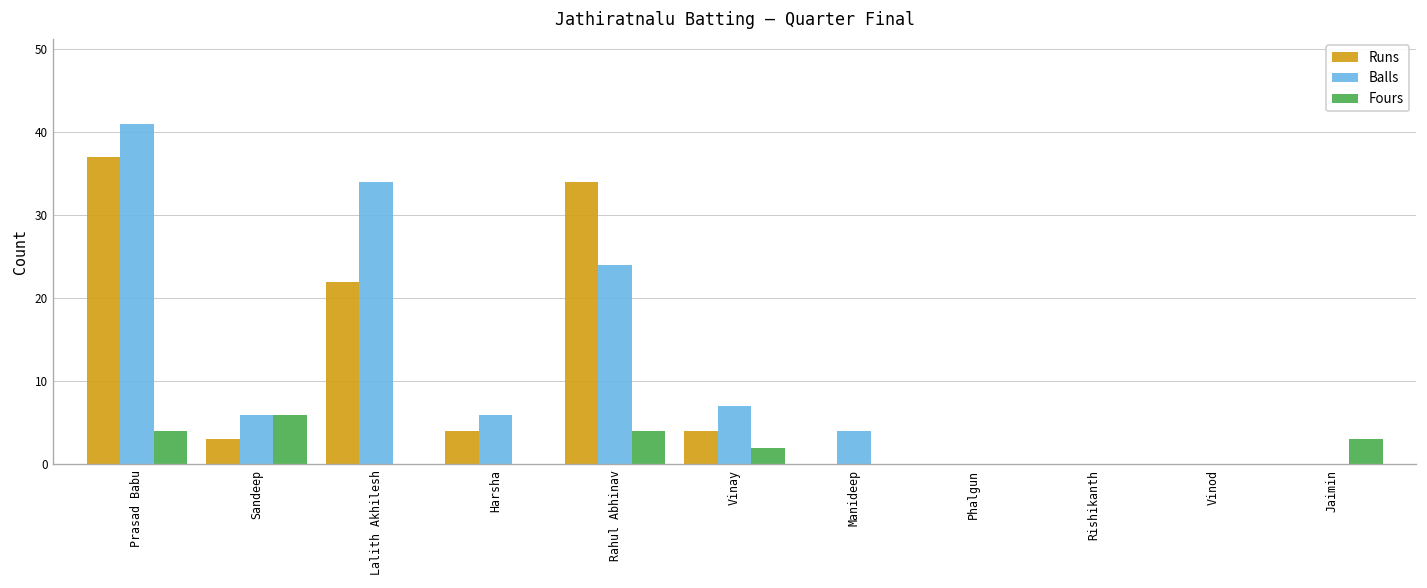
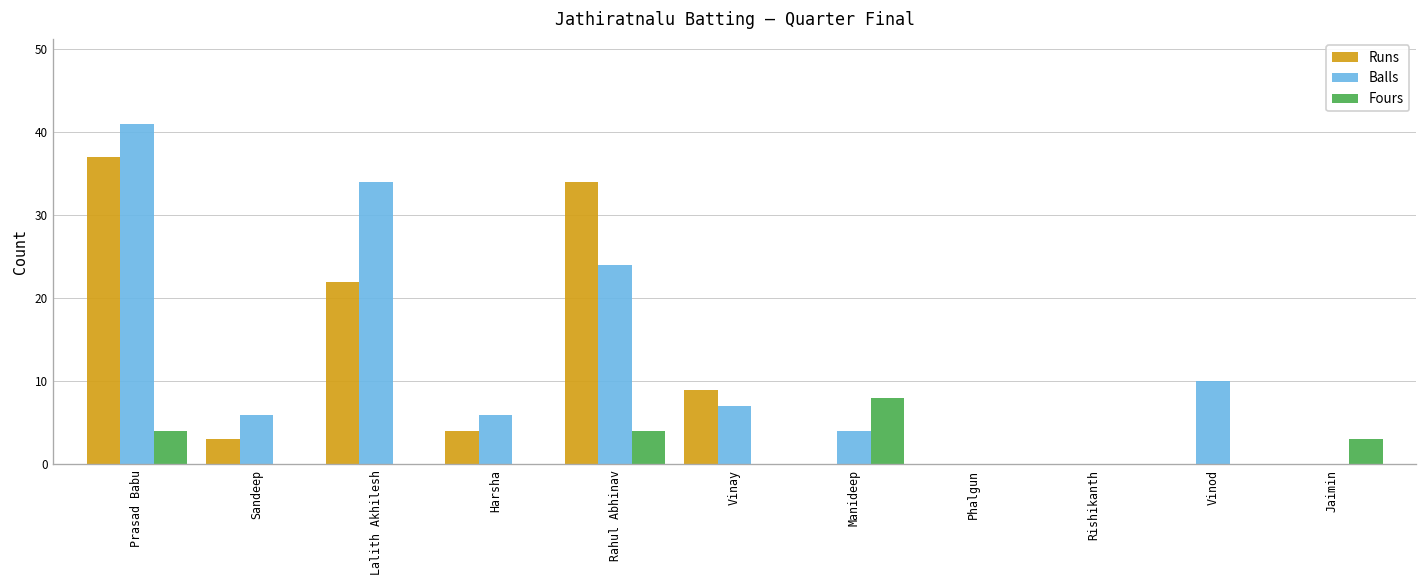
  {
    "Runs": {
      "Prasad Babu": 37,
      "Sandeep": 3,
      "Lalith Akhilesh": 22,
      "Harsha": 4,
      "Rahul Abhinav": 34,
-     "Vinay": 4,
+     "Vinay": 9,
      "Manideep": 0,
      "Phalgun": 0,
      "Rishikanth": 0,
      "Vinod": 0,
      "Jaimin": 0
    },
    "Balls": {
      "Prasad Babu": 41,
      "Sandeep": 6,
      "Lalith Akhilesh": 34,
      "Harsha": 6,
      "Rahul Abhinav": 24,
      "Vinay": 7,
      "Manideep": 4,
      "Phalgun": 0,
      "Rishikanth": 0,
-     "Vinod": 0,
+     "Vinod": 10,
      "Jaimin": 0
    },
    "Fours": {
      "Prasad Babu": 4,
-     "Sandeep": 6,
+     "Sandeep": 0,
      "Lalith Akhilesh": 0,
      "Harsha": 0,
      "Rahul Abhinav": 4,
-     "Vinay": 2,
-     "Manideep": 0,
+     "Vinay": 0,
+     "Manideep": 8,
      "Phalgun": 0,
      "Rishikanth": 0,
      "Vinod": 0,
      "Jaimin": 3
    }
  }
